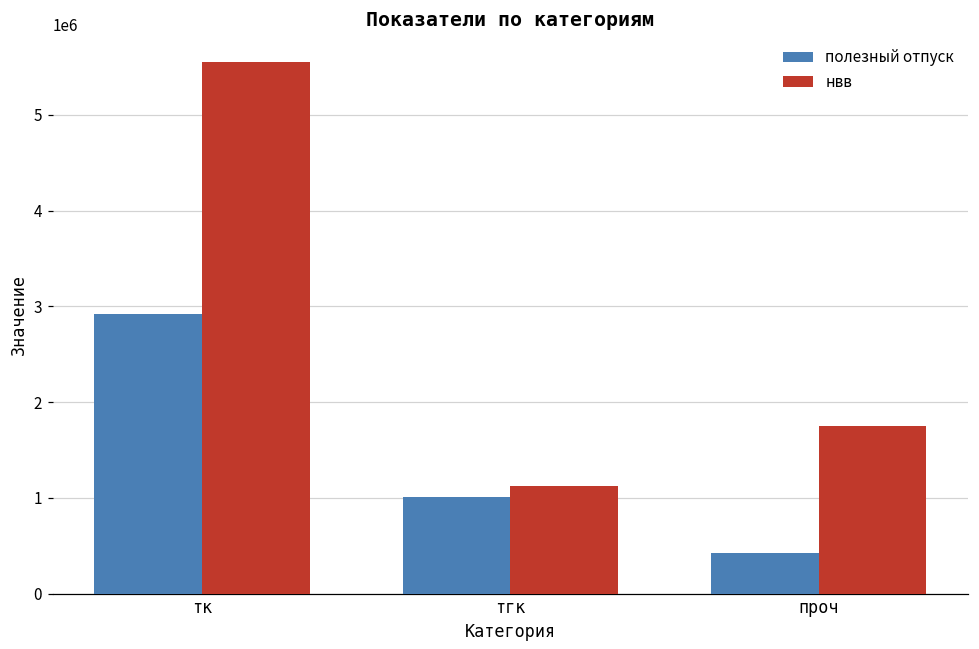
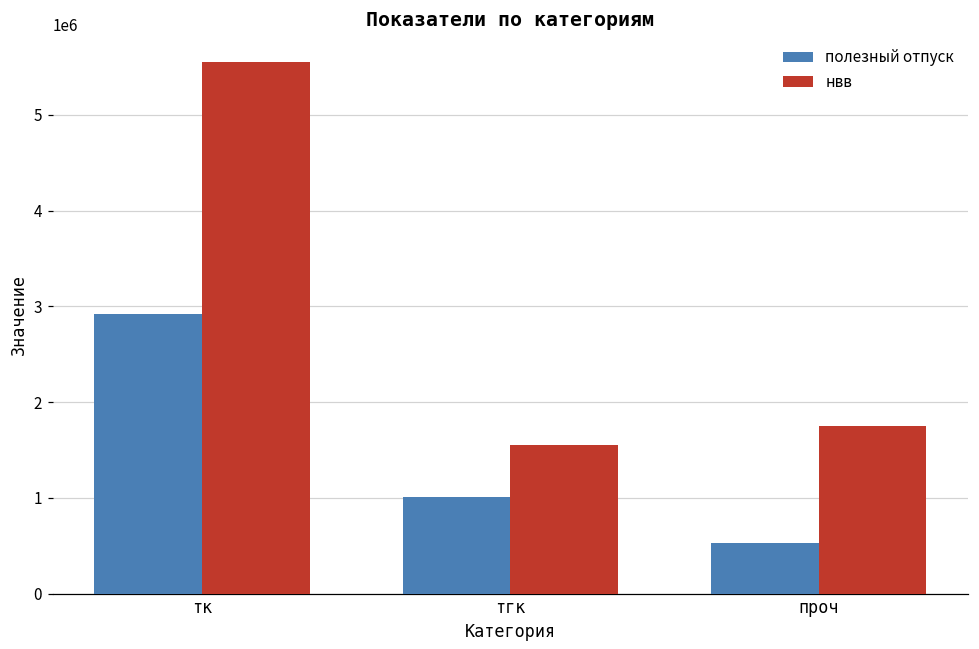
  {
    "полезный отпуск": {
      "тк": 2900000,
      "тгк": 1000000,
-     "проч": 400000
+     "проч": 500000
    },
    "нвв": {
      "тк": 5600000,
-     "тгк": 1100000,
+     "тгк": 1600000,
      "проч": 1800000
    }
  }
